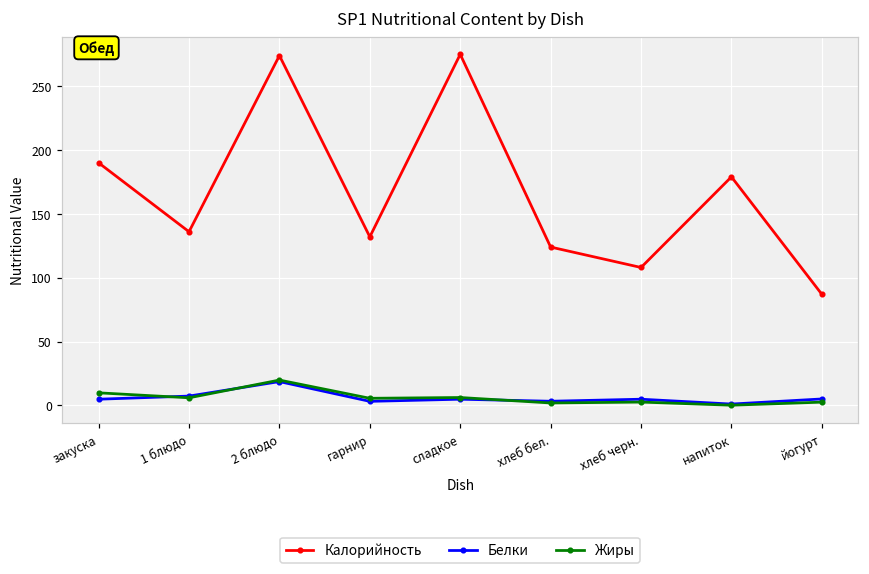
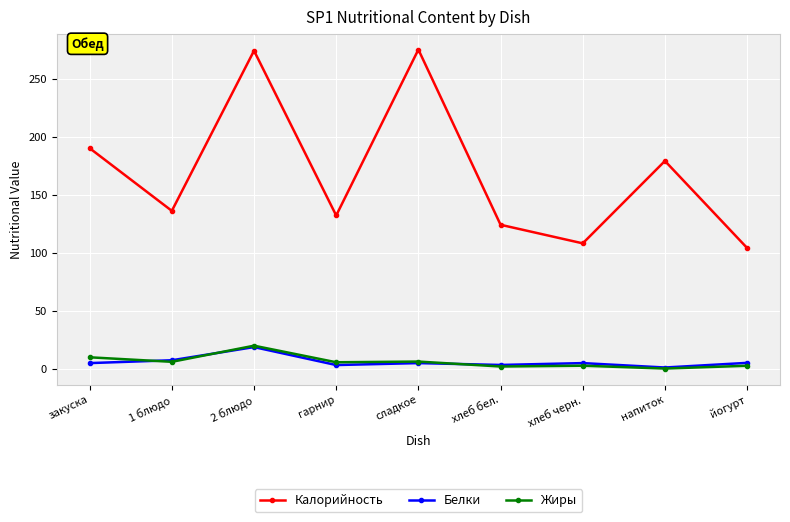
  {
    "Калорийность": {
      "закуска": 190,
      "1 блюдо": 136,
      "2 блюдо": 274,
      "гарнир": 132,
      "сладкое": 275,
      "хлеб бел.": 124,
      "хлеб черн.": 108,
      "напиток": 179,
-     "йогурт": 87
+     "йогурт": 104
    },
    "Белки": {
      "закуска": 5,
      "гарнир": 3,
      "хлеб черн.": 5,
      "йогурт": 5
    },
    "Жиры": {
      "закуска": 10,
      "гарнир": 6,
      "хлеб черн.": 3,
      "йогурт": 3
    }
  }
